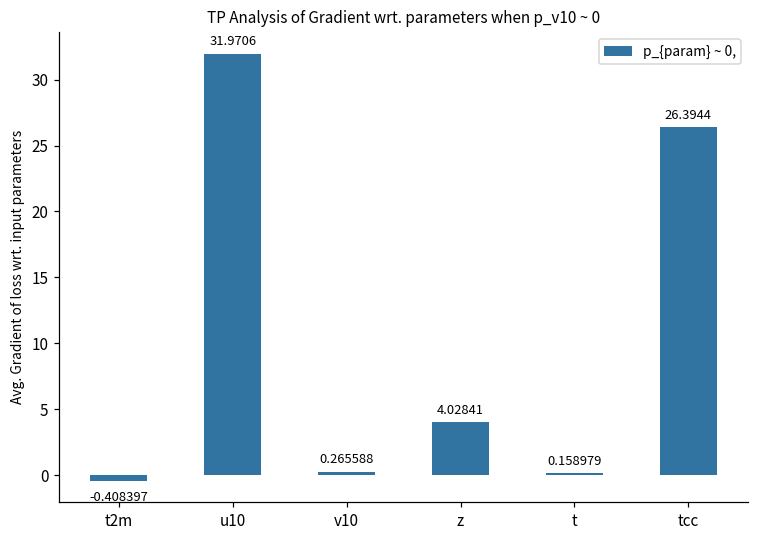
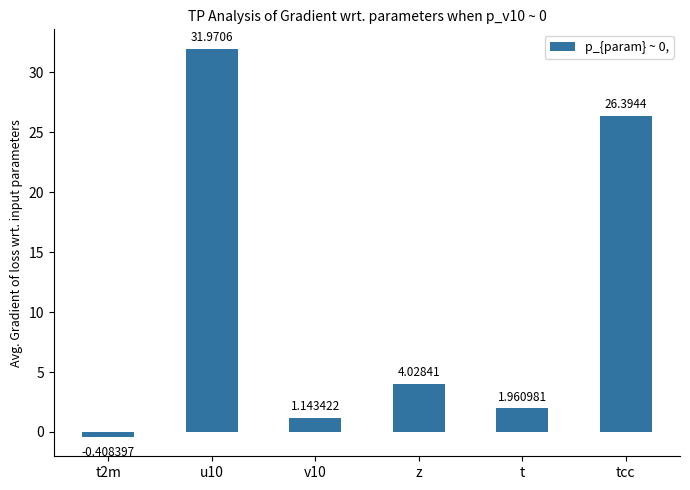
  {
    "t2m": -0.408397,
    "u10": 31.9706,
-   "v10": 0.265588,
+   "v10": 1.143422,
    "z": 4.02841,
-   "t": 0.158979,
+   "t": 1.960981,
    "tcc": 26.3944
  }
